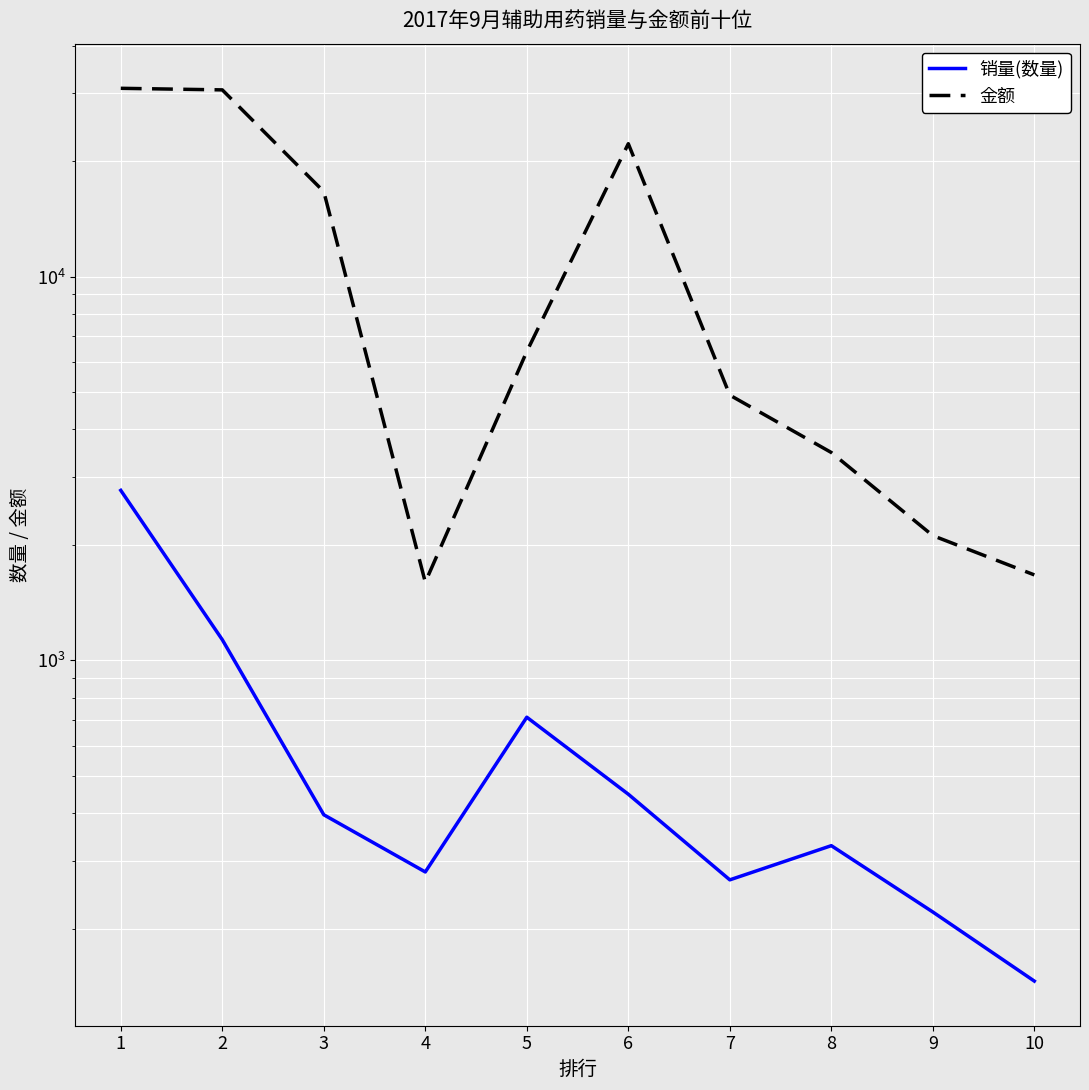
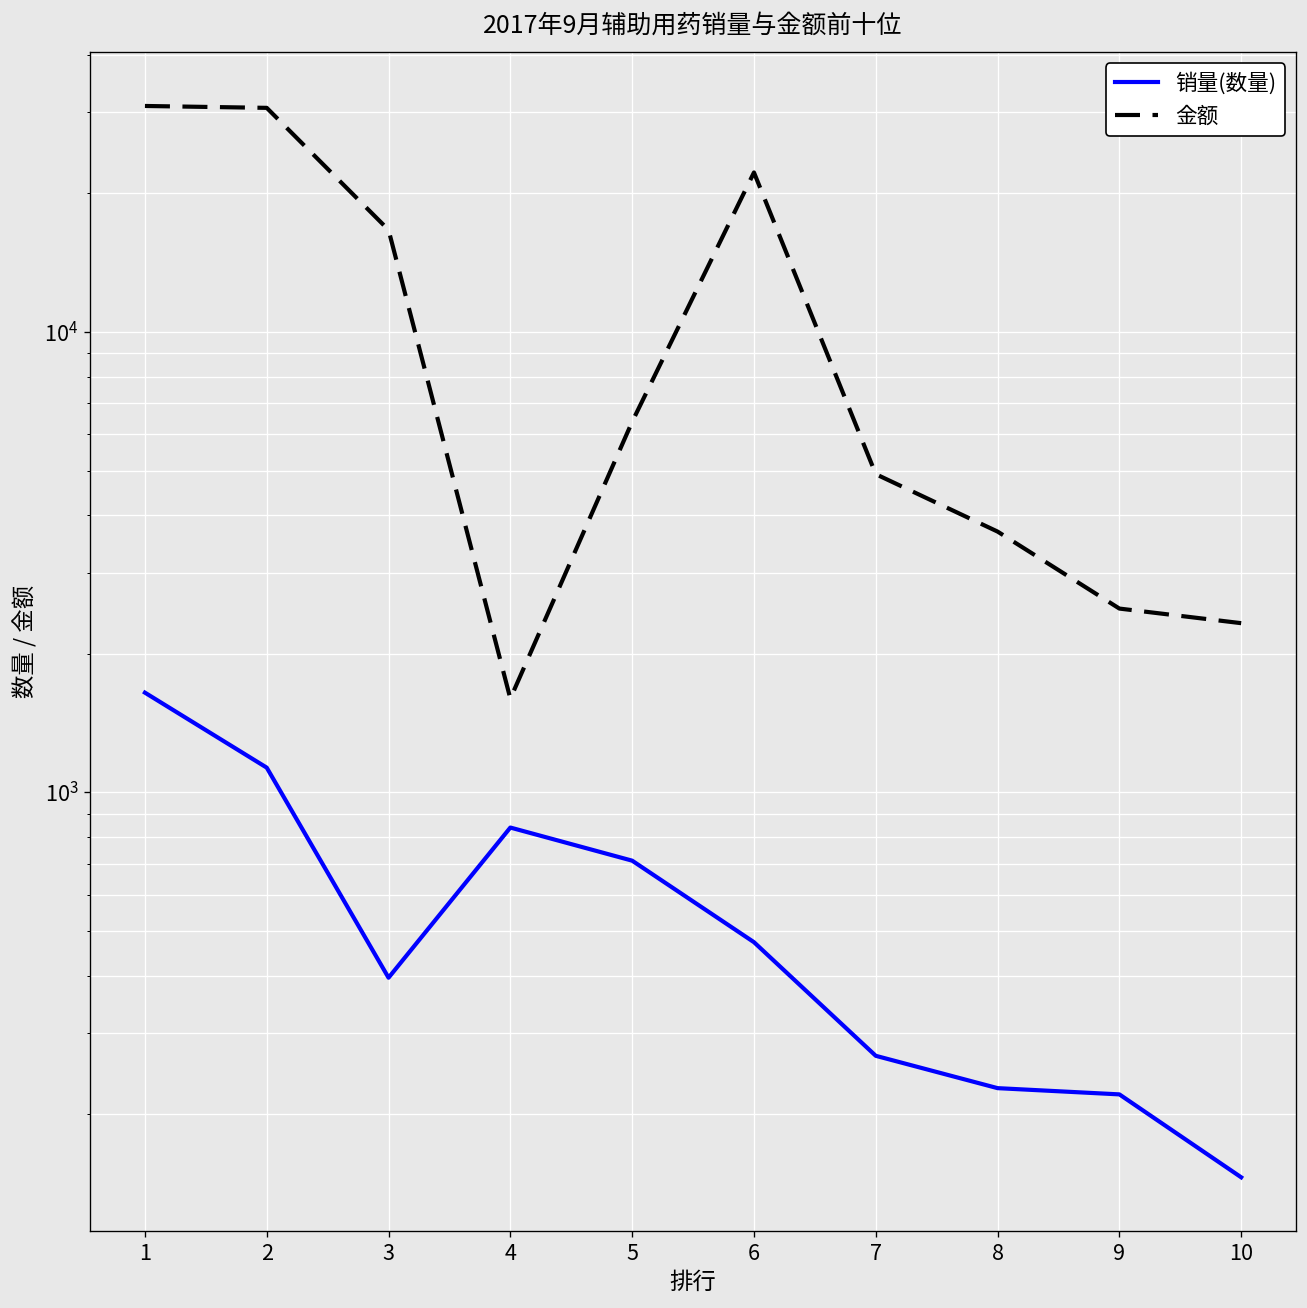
  {
    "销量(数量)": {
-     "1": 2800,
+     "1": 1650,
      "2": 1130,
      "3": 400,
-     "4": 280,
+     "4": 840,
      "5": 710,
-     "6": 450,
+     "6": 470,
      "7": 270,
-     "8": 330,
+     "8": 230,
      "9": 220,
      "10": 146
    },
    "金额": {
      "1": 31000,
      "2": 31000,
      "3": 16600,
      "4": 1600,
      "5": 6400,
      "6": 22000,
      "7": 4900,
-     "8": 3500,
-     "9": 2100,
-     "10": 1700
+     "8": 3700,
+     "9": 2500,
+     "10": 2300
    }
  }
